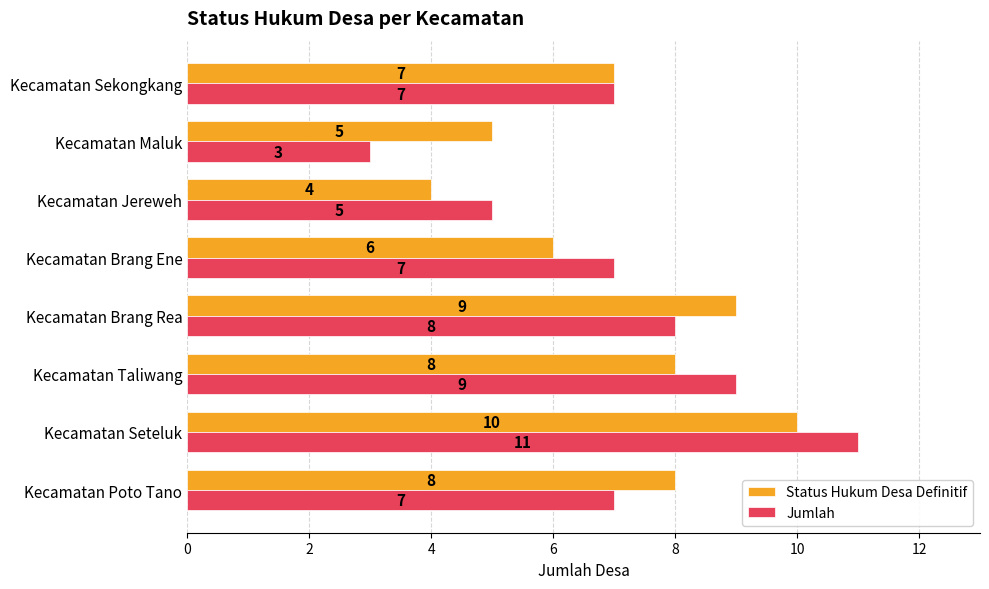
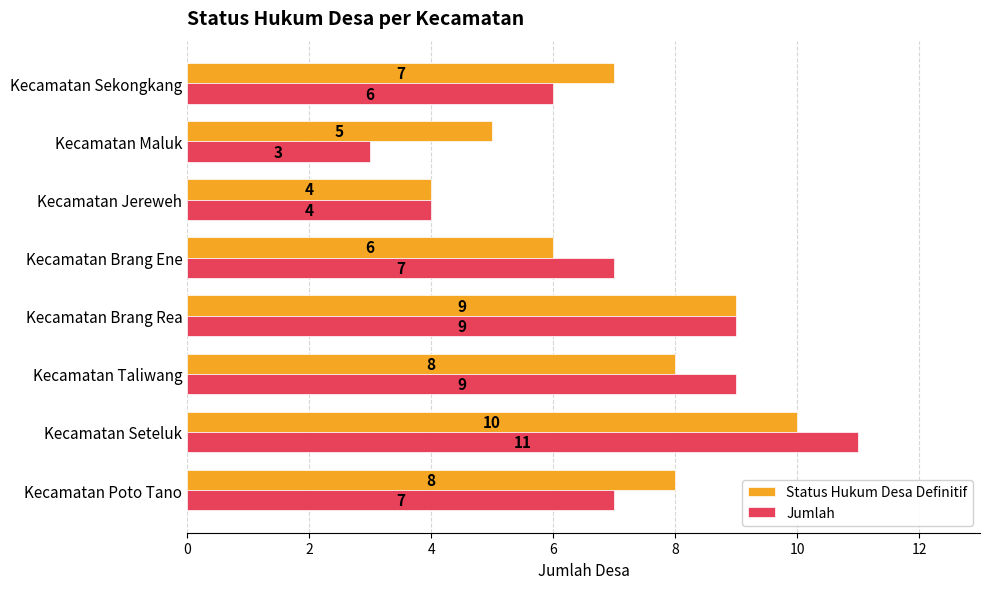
  {
    "Status Hukum Desa Definitif": {
      "Kecamatan Sekongkang": 7,
      "Kecamatan Maluk": 5,
      "Kecamatan Jereweh": 4,
      "Kecamatan Brang Ene": 6,
      "Kecamatan Brang Rea": 9,
      "Kecamatan Taliwang": 8,
      "Kecamatan Seteluk": 10,
      "Kecamatan Poto Tano": 8
    },
    "Jumlah": {
-     "Kecamatan Sekongkang": 7,
+     "Kecamatan Sekongkang": 6,
      "Kecamatan Maluk": 3,
-     "Kecamatan Jereweh": 5,
+     "Kecamatan Jereweh": 4,
      "Kecamatan Brang Ene": 7,
-     "Kecamatan Brang Rea": 8,
+     "Kecamatan Brang Rea": 9,
      "Kecamatan Taliwang": 9,
      "Kecamatan Seteluk": 11,
      "Kecamatan Poto Tano": 7
    }
  }
